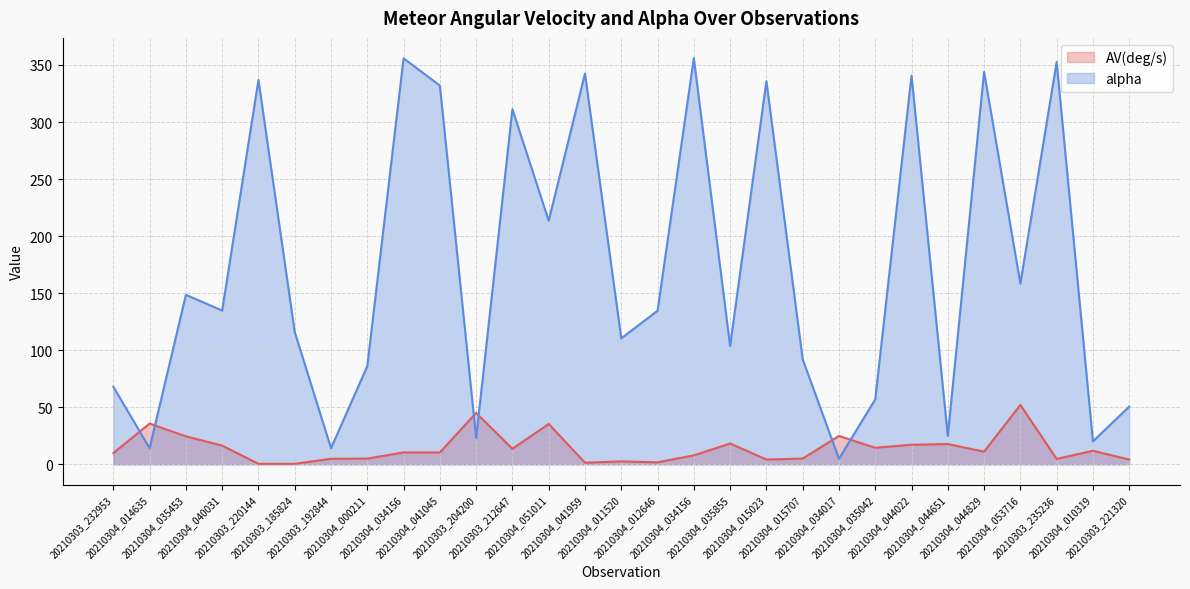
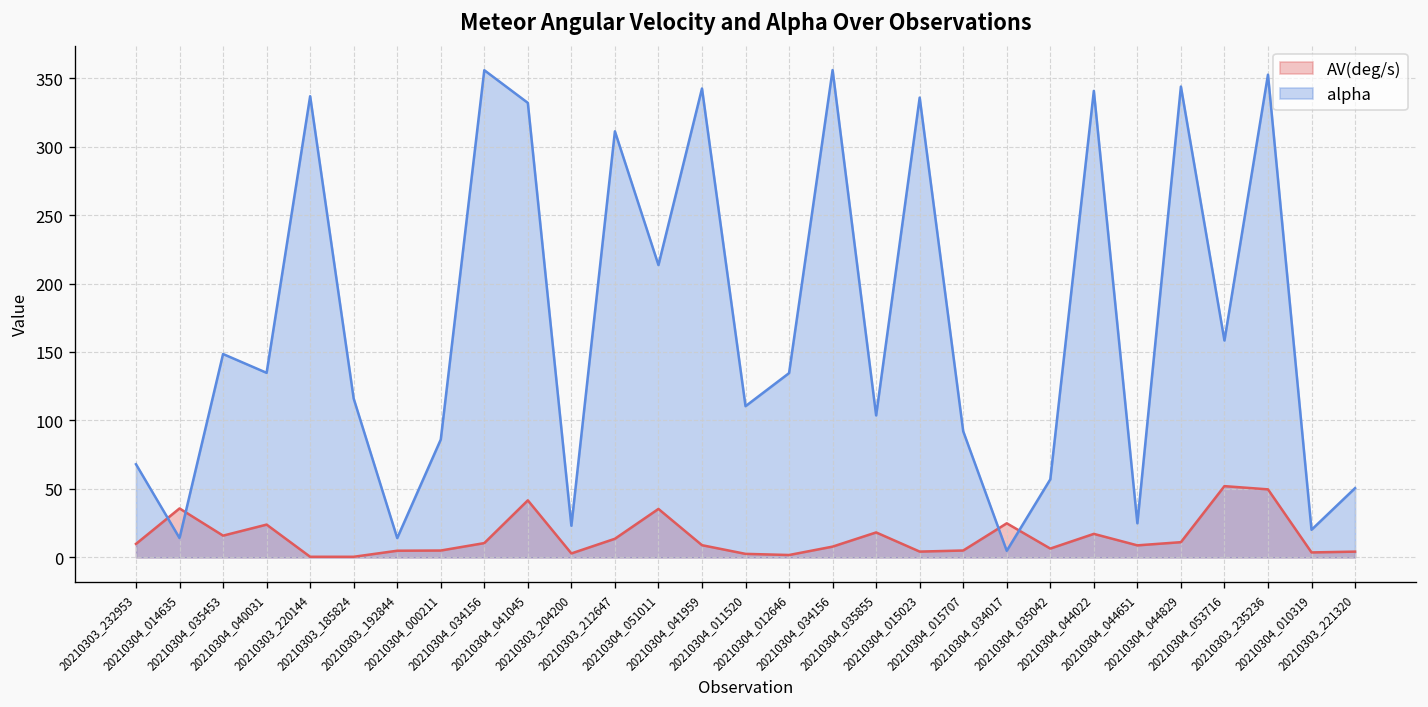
  {
    "AV(deg/s)": {
      "20210303_232953": 10,
      "20210304_014635": 36,
-     "20210304_035453": 24,
-     "20210304_040031": 16,
+     "20210304_035453": 16,
+     "20210304_040031": 24,
      "20210303_220144": 0,
      "20210303_185824": 0,
      "20210303_192844": 5,
      "20210304_000211": 5,
-     "20210304_041045": 10,
-     "20210303_204200": 45,
+     "20210304_041045": 42,
+     "20210303_204200": 3,
      "20210303_212647": 14,
      "20210304_051011": 35,
-     "20210304_041959": 1,
+     "20210304_041959": 9,
      "20210304_011520": 3,
      "20210304_012646": 2,
      "20210304_035855": 18,
      "20210304_015023": 4,
      "20210304_015707": 5,
      "20210304_034017": 25,
-     "20210304_035042": 14,
+     "20210304_035042": 6,
      "20210304_044022": 17,
-     "20210304_044651": 18,
+     "20210304_044651": 9,
      "20210304_044829": 11,
      "20210304_053716": 52,
-     "20210303_235236": 5,
-     "20210304_010319": 12,
+     "20210303_235236": 50,
+     "20210304_010319": 4,
      "20210303_221320": 4
    },
    "alpha": {
      "20210303_232953": 68,
      "20210304_014635": 14,
      "20210304_035453": 149,
      "20210304_040031": 135,
      "20210303_220144": 337,
      "20210303_185824": 116,
      "20210303_192844": 14,
      "20210304_000211": 86,
      "20210304_041045": 332,
      "20210303_204200": 23,
      "20210303_212647": 311,
      "20210304_051011": 214,
      "20210304_041959": 342,
      "20210304_011520": 110,
      "20210304_012646": 135,
      "20210304_035855": 104,
      "20210304_015023": 336,
      "20210304_015707": 92,
      "20210304_034017": 5,
      "20210304_035042": 57,
      "20210304_044022": 341,
      "20210304_044651": 25,
      "20210304_044829": 344,
      "20210304_053716": 158,
      "20210303_235236": 353,
      "20210304_010319": 20,
      "20210303_221320": 51
    }
  }
